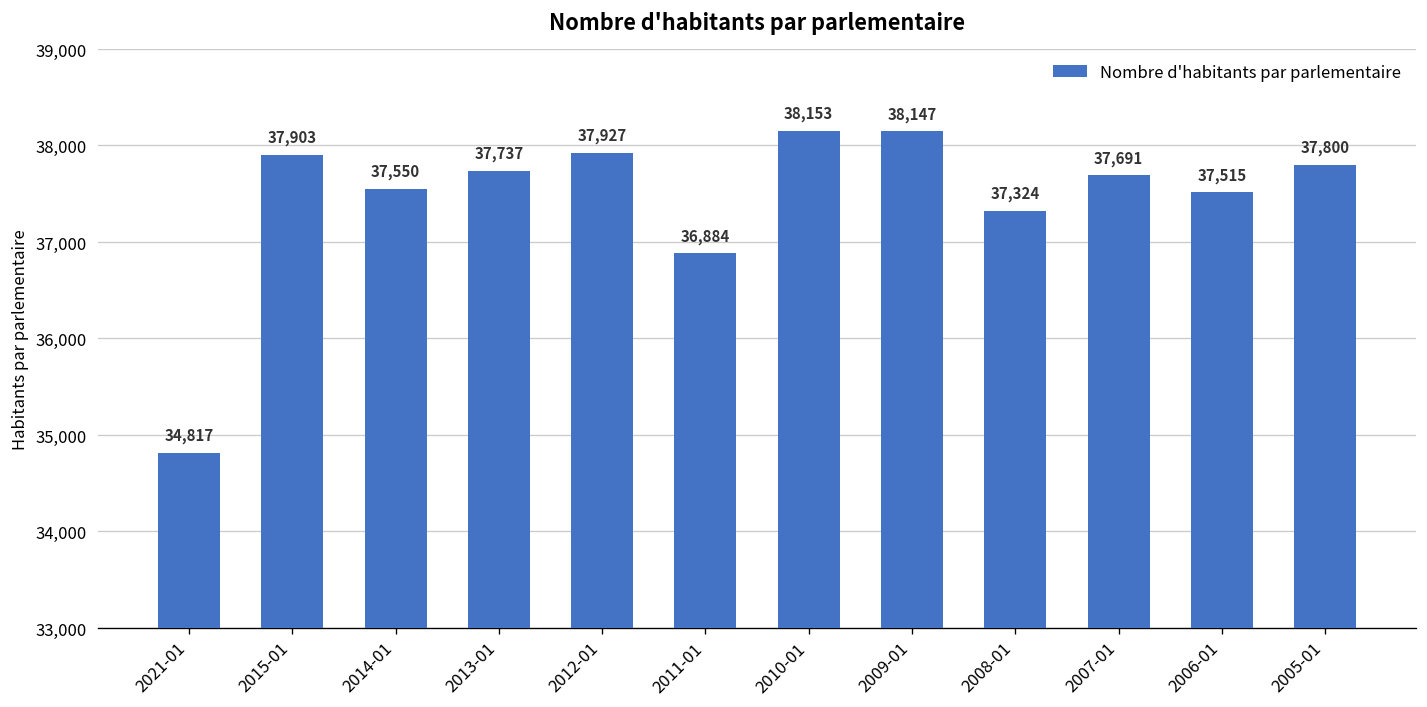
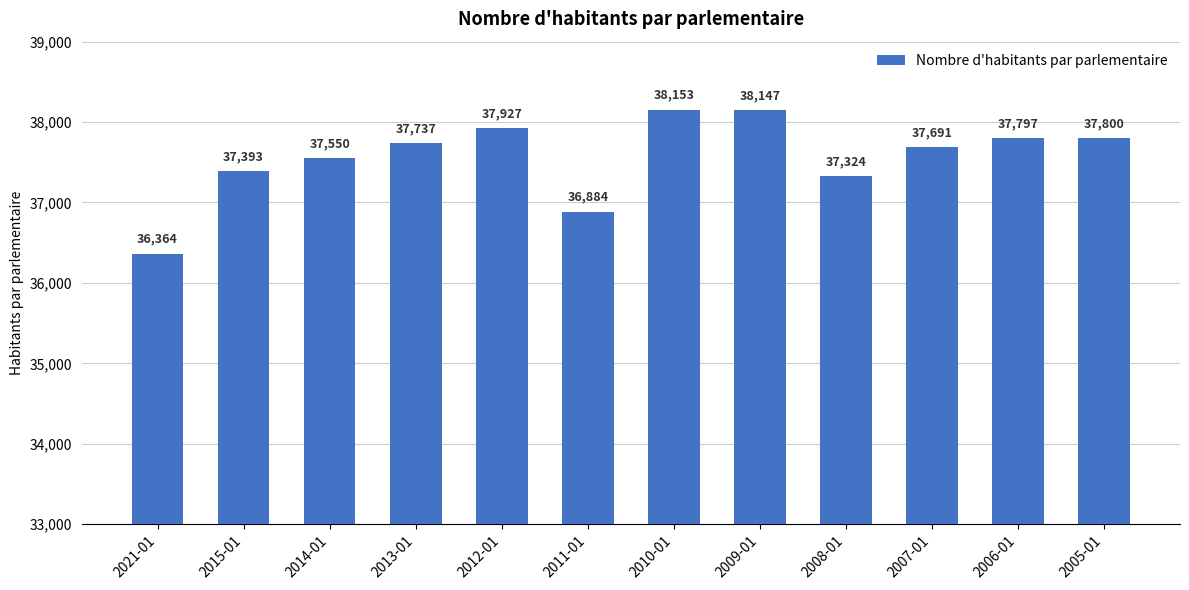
  {
-   "2021-01": "34,817",
-   "2015-01": "37,903",
+   "2021-01": "36,364",
+   "2015-01": "37,393",
    "2014-01": "37,550",
    "2013-01": "37,737",
    "2012-01": "37,927",
    "2011-01": "36,884",
    "2010-01": "38,153",
    "2009-01": "38,147",
    "2008-01": "37,324",
    "2007-01": "37,691",
-   "2006-01": "37,515",
+   "2006-01": "37,797",
    "2005-01": "37,800"
  }
